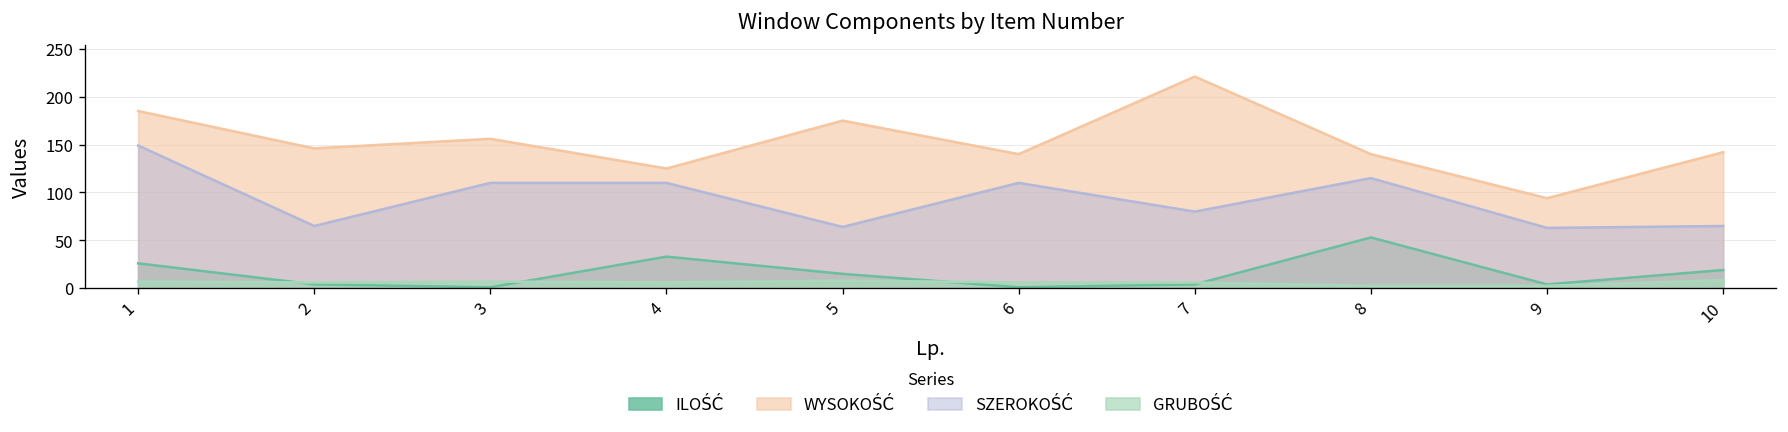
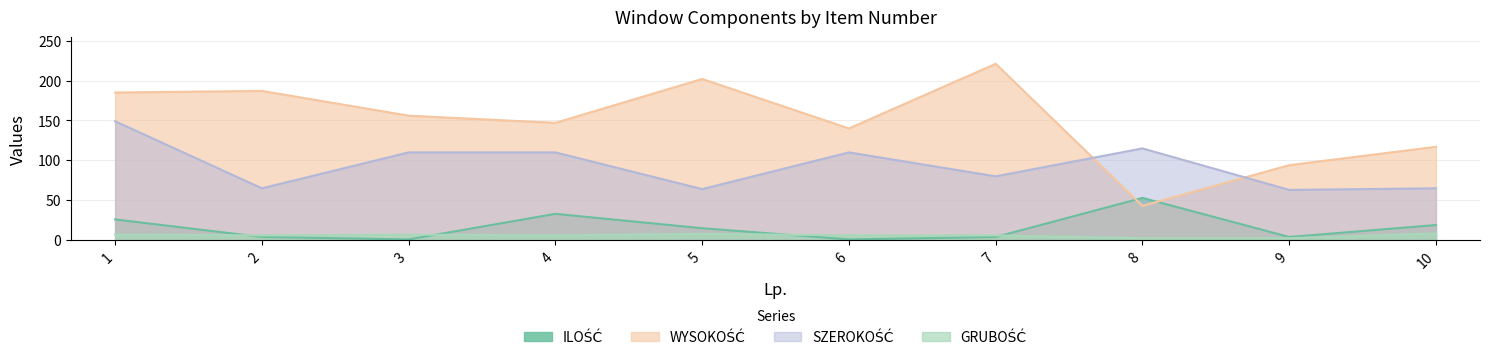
  {
    "ILOŚĆ": {
      "1": 30,
      "3": 0,
      "4": 30,
      "5": 20,
      "6": 0,
      "8": 50,
      "10": 20
    },
    "WYSOKOŚĆ": {
      "1": 190,
-     "2": 150,
+     "2": 190,
      "3": 160,
-     "4": 130,
-     "5": 180,
+     "4": 150,
+     "5": 200,
      "6": 140,
      "7": 220,
-     "8": 140,
+     "8": 40,
      "9": 90,
-     "10": 140
+     "10": 120
    }
  }
